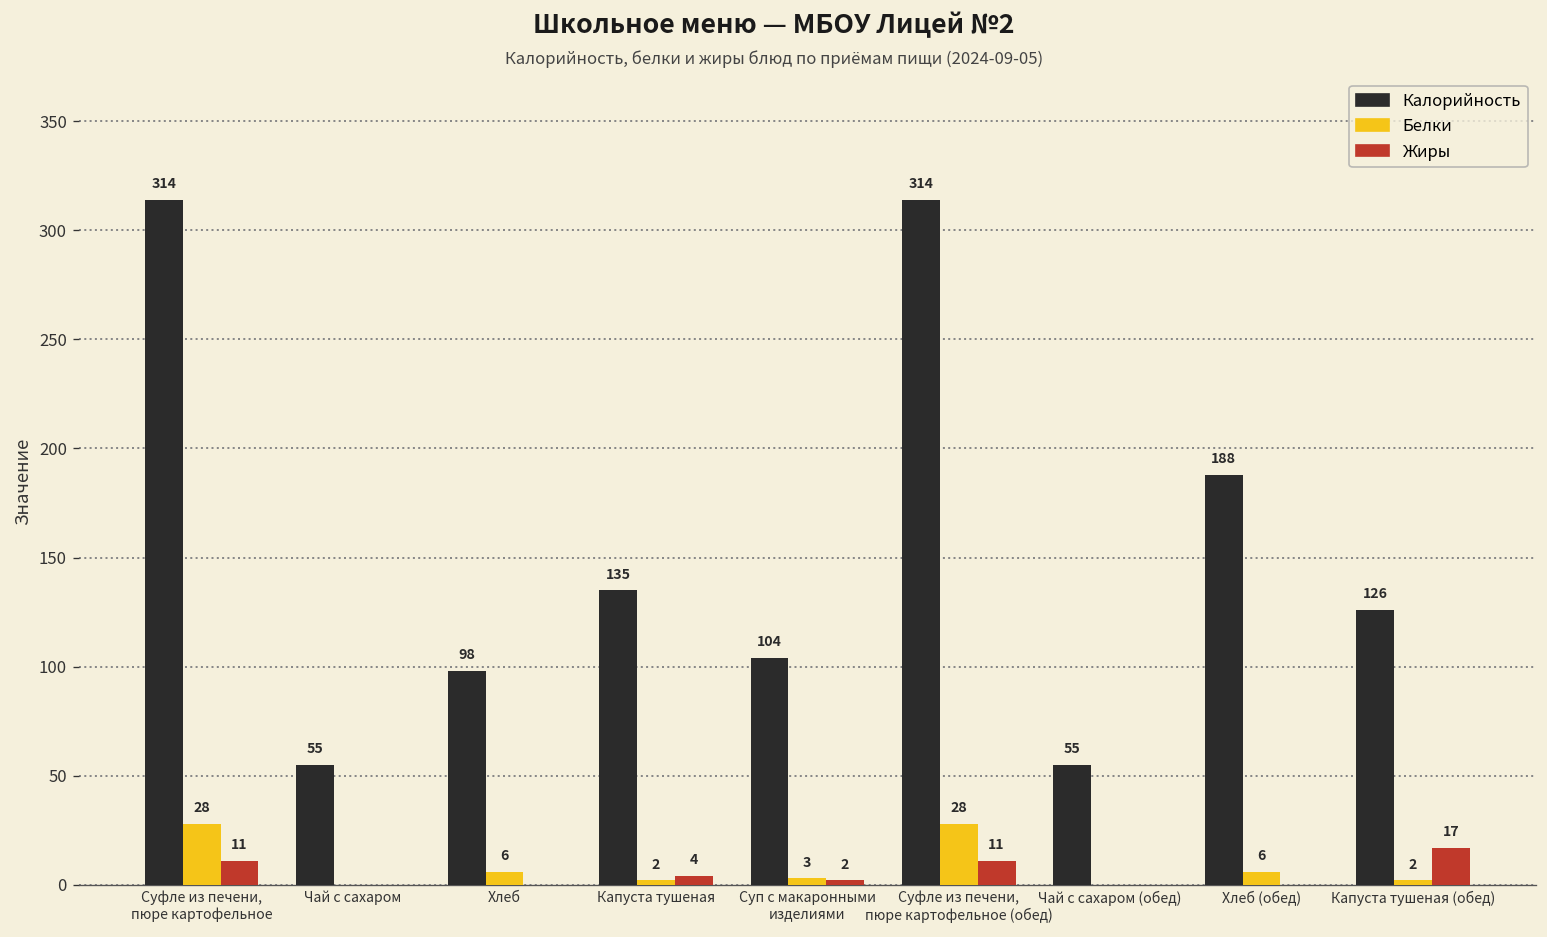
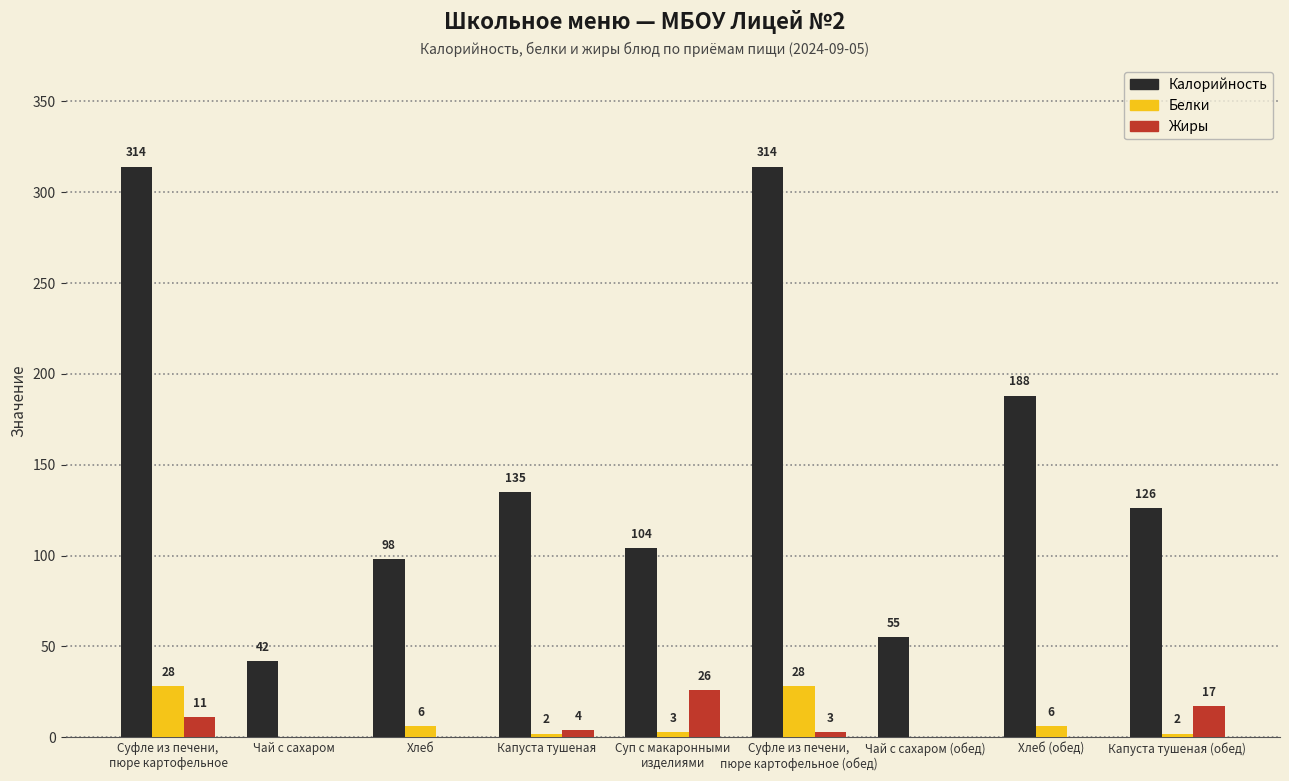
  {
    "Калорийность": {
      "Суфле из печени, пюре картофельное": 314,
-     "Чай с сахаром": 55,
+     "Чай с сахаром": 42,
      "Хлеб": 98,
      "Капуста тушеная": 135,
      "Суп с макаронными изделиями": 104,
      "Суфле из печени, пюре картофельное (обед)": 314,
      "Чай с сахаром (обед)": 55,
      "Хлеб (обед)": 188,
      "Капуста тушеная (обед)": 126
    },
    "Белки": {
      "Суфле из печени, пюре картофельное": 28,
      "Хлеб": 6,
      "Капуста тушеная": 2,
      "Суп с макаронными изделиями": 3,
      "Суфле из печени, пюре картофельное (обед)": 28,
      "Хлеб (обед)": 6,
      "Капуста тушеная (обед)": 2
    },
    "Жиры": {
      "Суфле из печени, пюре картофельное": 11,
      "Капуста тушеная": 4,
-     "Суп с макаронными изделиями": 2,
-     "Суфле из печени, пюре картофельное (обед)": 11,
+     "Суп с макаронными изделиями": 26,
+     "Суфле из печени, пюре картофельное (обед)": 3,
      "Капуста тушеная (обед)": 17
    }
  }
